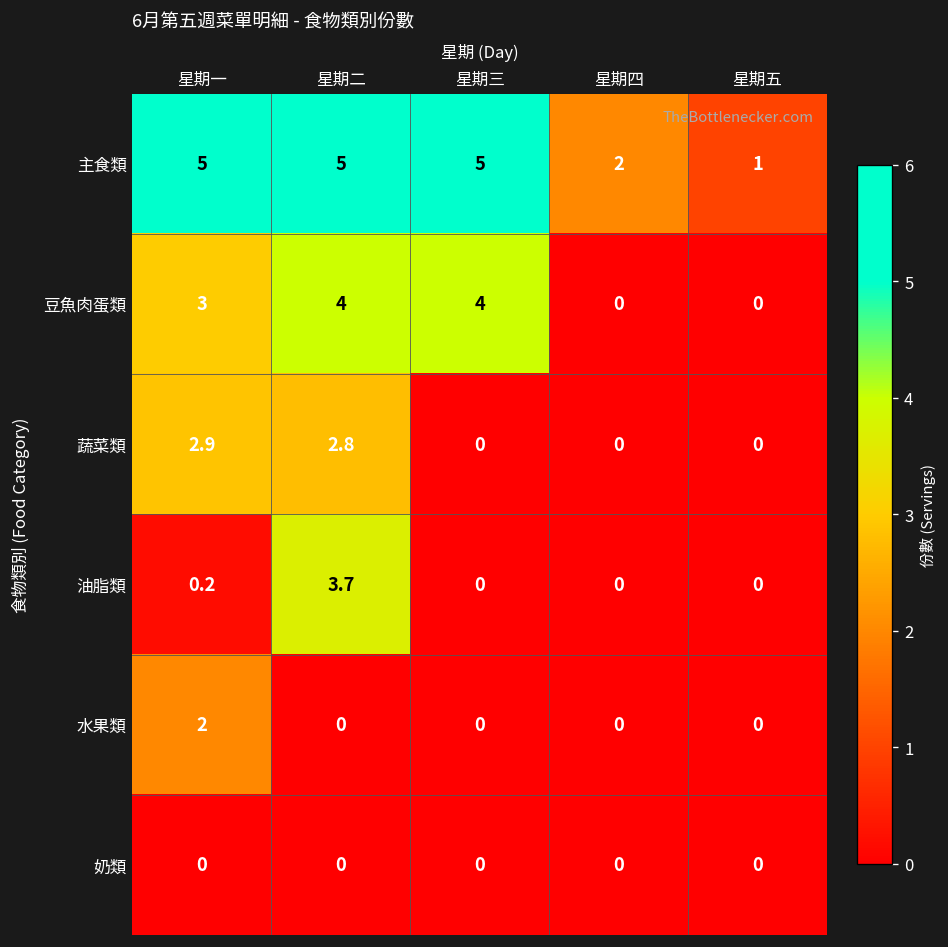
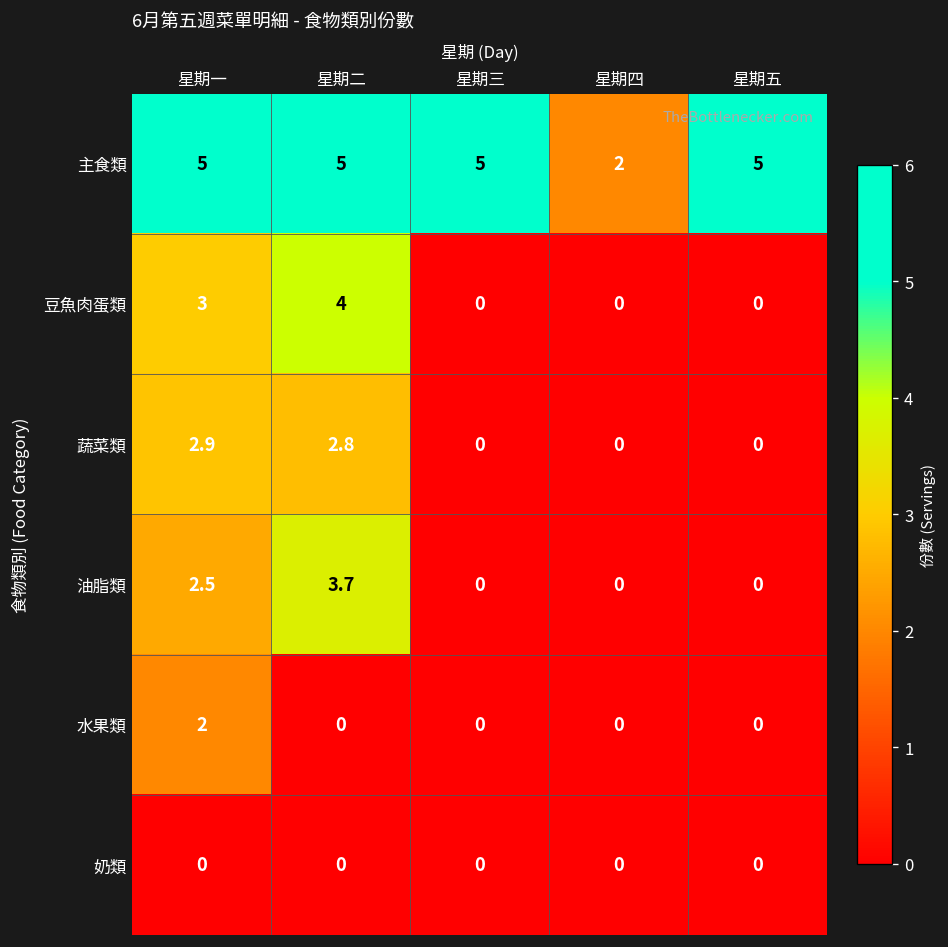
  {
    "主食類": {
      "星期一": 5,
      "星期二": 5,
      "星期三": 5,
      "星期四": 2,
-     "星期五": 1
+     "星期五": 5
    },
    "豆魚肉蛋類": {
      "星期一": 3,
      "星期二": 4,
-     "星期三": 4,
+     "星期三": 0,
      "星期四": 0,
      "星期五": 0
    },
    "蔬菜類": {
      "星期一": 2.9,
      "星期二": 2.8,
      "星期三": 0,
      "星期四": 0,
      "星期五": 0
    },
    "油脂類": {
-     "星期一": 0.2,
+     "星期一": 2.5,
      "星期二": 3.7,
      "星期三": 0,
      "星期四": 0,
      "星期五": 0
    },
    "水果類": {
      "星期一": 2,
      "星期二": 0,
      "星期三": 0,
      "星期四": 0,
      "星期五": 0
    },
    "奶類": {
      "星期一": 0,
      "星期二": 0,
      "星期三": 0,
      "星期四": 0,
      "星期五": 0
    }
  }
